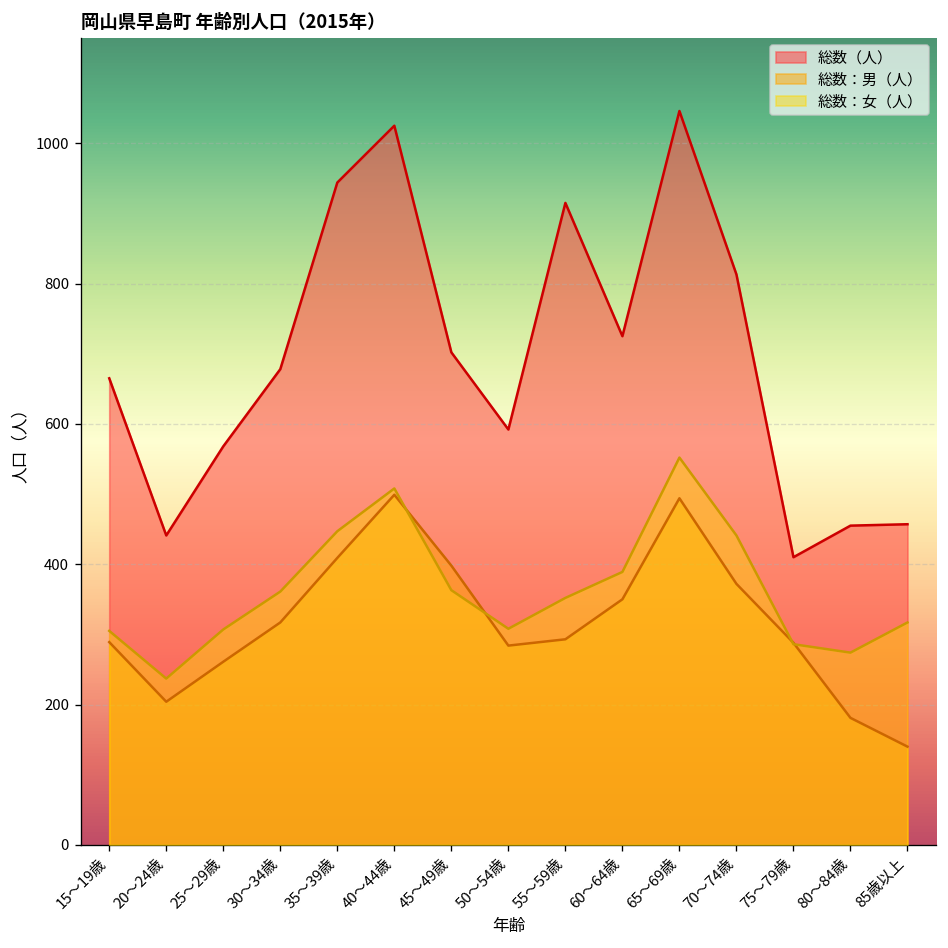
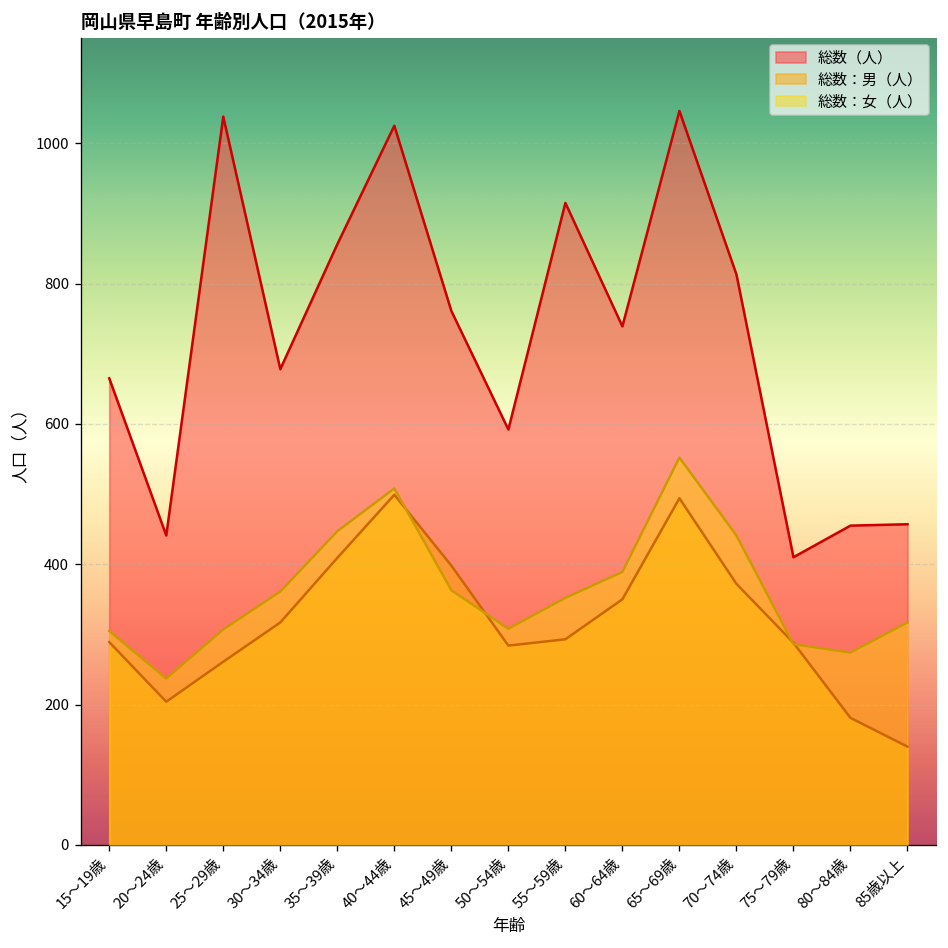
  {
    "総数（人）": {
      "15～19歳": 670,
      "20～24歳": 440,
-     "25～29歳": 570,
+     "25～29歳": 1040,
      "30～34歳": 680,
-     "35～39歳": 940,
+     "35～39歳": 860,
      "40～44歳": 1030,
-     "45～49歳": 700,
+     "45～49歳": 760,
      "50～54歳": 590,
      "55～59歳": 920,
-     "60～64歳": 730,
+     "60～64歳": 740,
      "65～69歳": 1050,
      "70～74歳": 810,
      "75～79歳": 410,
      "80～84歳": 460,
      "85歳以上": 460
    }
  }
